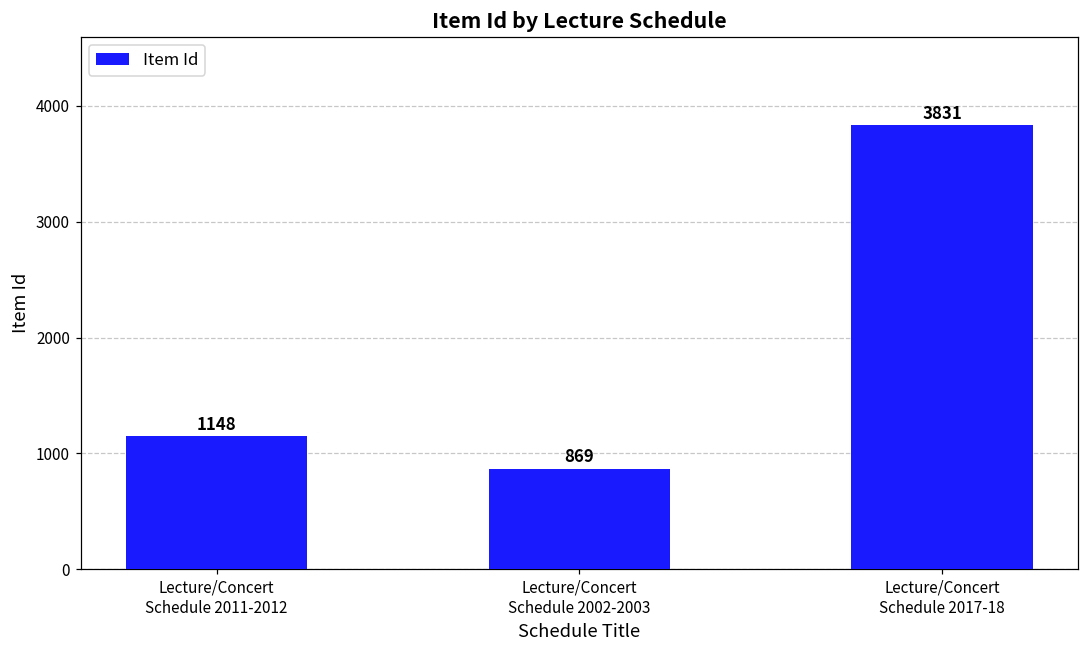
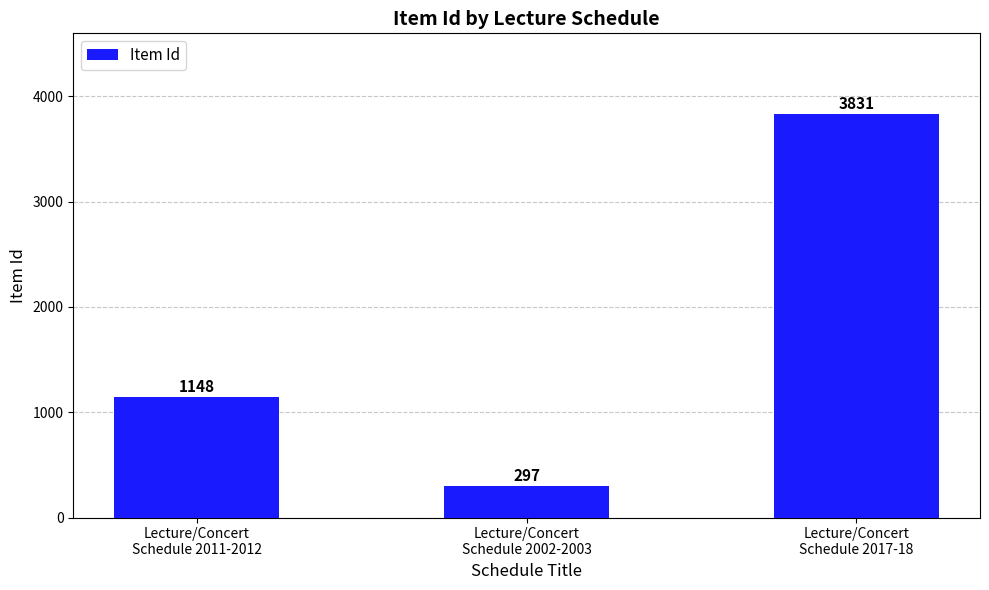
  {
    "Lecture/Concert Schedule 2011-2012": 1148,
-   "Lecture/Concert Schedule 2002-2003": 869,
+   "Lecture/Concert Schedule 2002-2003": 297,
    "Lecture/Concert Schedule 2017-18": 3831
  }
